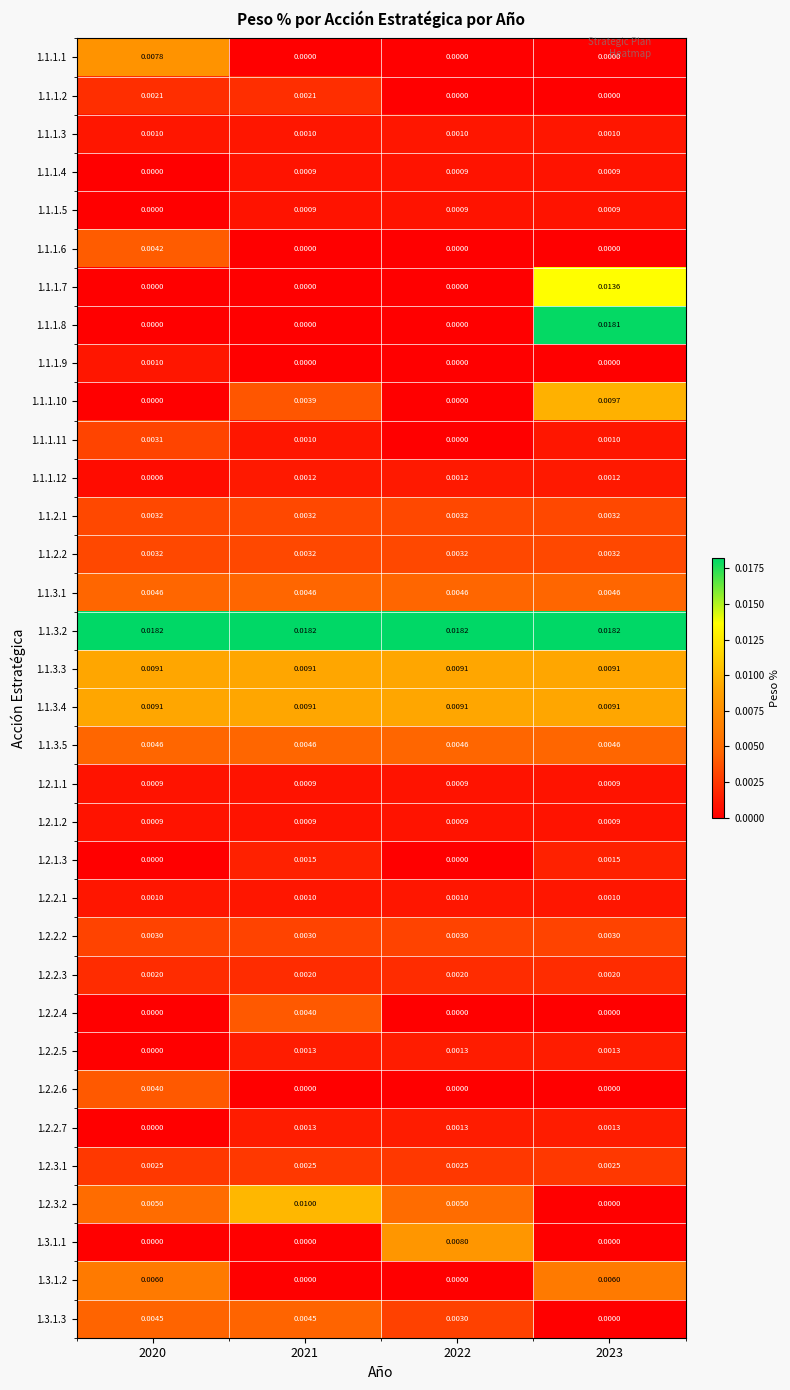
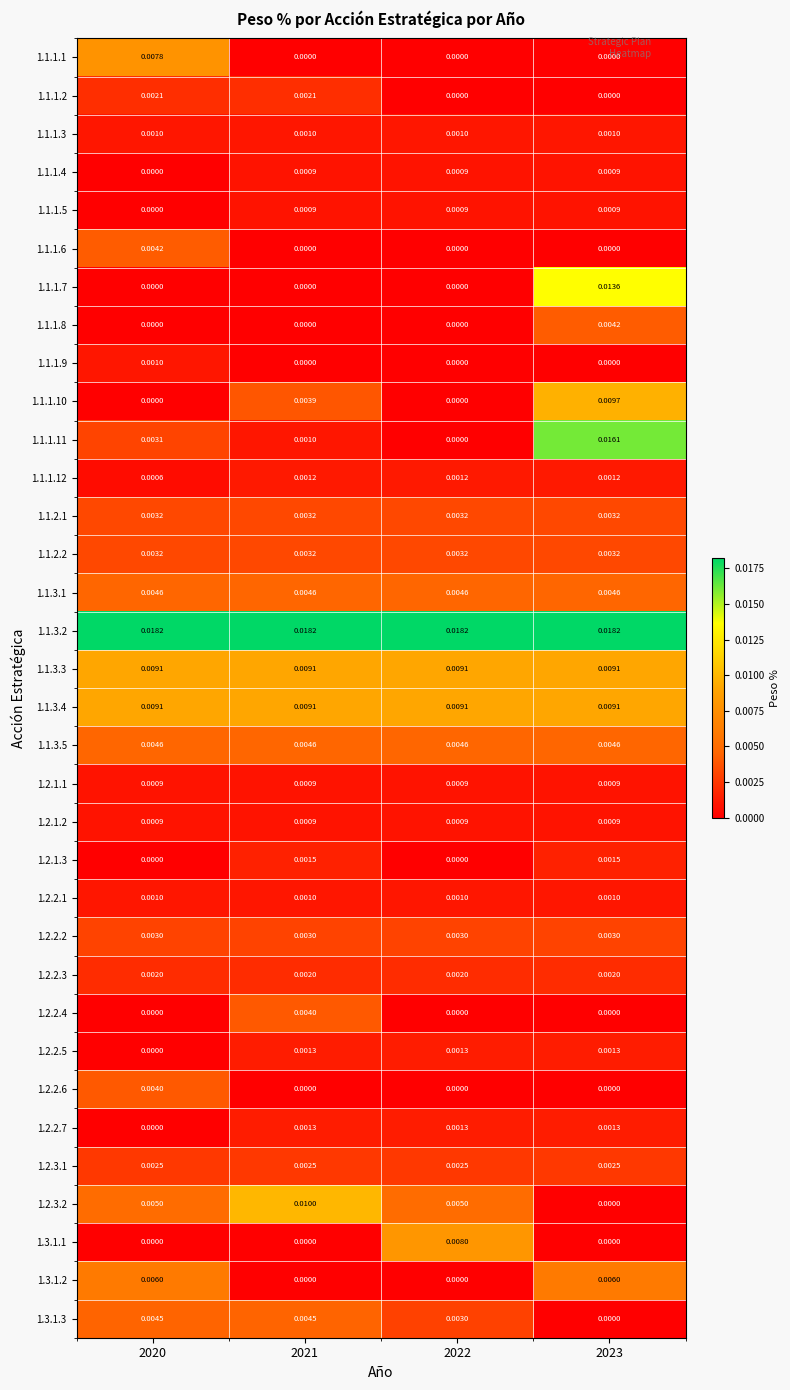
  {
    "1.1.1.1": {
      "2020": 0.0078,
      "2021": 0.0000,
      "2022": 0.0000,
      "2023": 0.0000
    },
    "1.1.1.2": {
      "2020": 0.0021,
      "2021": 0.0021,
      "2022": 0.0000,
      "2023": 0.0000
    },
    "1.1.1.3": {
      "2020": 0.0010,
      "2021": 0.0010,
      "2022": 0.0010,
      "2023": 0.0010
    },
    "1.1.1.4": {
      "2020": 0.0000,
      "2021": 0.0009,
      "2022": 0.0009,
      "2023": 0.0009
    },
    "1.1.1.5": {
      "2020": 0.0000,
      "2021": 0.0009,
      "2022": 0.0009,
      "2023": 0.0009
    },
    "1.1.1.6": {
      "2020": 0.0042,
      "2021": 0.0000,
      "2022": 0.0000,
      "2023": 0.0000
    },
    "1.1.1.7": {
      "2020": 0.0000,
      "2021": 0.0000,
      "2022": 0.0000,
      "2023": 0.0136
    },
    "1.1.1.8": {
      "2020": 0.0000,
      "2021": 0.0000,
      "2022": 0.0000,
-     "2023": 0.0181
+     "2023": 0.0042
    },
    "1.1.1.9": {
      "2020": 0.0010,
      "2021": 0.0000,
      "2022": 0.0000,
      "2023": 0.0000
    },
    "1.1.1.10": {
      "2020": 0.0000,
      "2021": 0.0039,
      "2022": 0.0000,
      "2023": 0.0097
    },
    "1.1.1.11": {
      "2020": 0.0031,
      "2021": 0.0010,
      "2022": 0.0000,
-     "2023": 0.0010
+     "2023": 0.0161
    },
    "1.1.1.12": {
      "2020": 0.0006,
      "2021": 0.0012,
      "2022": 0.0012,
      "2023": 0.0012
    },
    "1.1.2.1": {
      "2020": 0.0032,
      "2021": 0.0032,
      "2022": 0.0032,
      "2023": 0.0032
    },
    "1.1.2.2": {
      "2020": 0.0032,
      "2021": 0.0032,
      "2022": 0.0032,
      "2023": 0.0032
    },
    "1.1.3.1": {
      "2020": 0.0046,
      "2021": 0.0046,
      "2022": 0.0046,
      "2023": 0.0046
    },
    "1.1.3.2": {
      "2020": 0.0182,
      "2021": 0.0182,
      "2022": 0.0182,
      "2023": 0.0182
    },
    "1.1.3.3": {
      "2020": 0.0091,
      "2021": 0.0091,
      "2022": 0.0091,
      "2023": 0.0091
    },
    "1.1.3.4": {
      "2020": 0.0091,
      "2021": 0.0091,
      "2022": 0.0091,
      "2023": 0.0091
    },
    "1.1.3.5": {
      "2020": 0.0046,
      "2021": 0.0046,
      "2022": 0.0046,
      "2023": 0.0046
    },
    "1.2.1.1": {
      "2020": 0.0009,
      "2021": 0.0009,
      "2022": 0.0009,
      "2023": 0.0009
    },
    "1.2.1.2": {
      "2020": 0.0009,
      "2021": 0.0009,
      "2022": 0.0009,
      "2023": 0.0009
    },
    "1.2.1.3": {
      "2020": 0.0000,
      "2021": 0.0015,
      "2022": 0.0000,
      "2023": 0.0015
    },
    "1.2.2.1": {
      "2020": 0.0010,
      "2021": 0.0010,
      "2022": 0.0010,
      "2023": 0.0010
    },
    "1.2.2.2": {
      "2020": 0.0030,
      "2021": 0.0030,
      "2022": 0.0030,
      "2023": 0.0030
    },
    "1.2.2.3": {
      "2020": 0.0020,
      "2021": 0.0020,
      "2022": 0.0020,
      "2023": 0.0020
    },
    "1.2.2.4": {
      "2020": 0.0000,
      "2021": 0.0040,
      "2022": 0.0000,
      "2023": 0.0000
    },
    "1.2.2.5": {
      "2020": 0.0000,
      "2021": 0.0013,
      "2022": 0.0013,
      "2023": 0.0013
    },
    "1.2.2.6": {
      "2020": 0.0040,
      "2021": 0.0000,
      "2022": 0.0000,
      "2023": 0.0000
    },
    "1.2.2.7": {
      "2020": 0.0000,
      "2021": 0.0013,
      "2022": 0.0013,
      "2023": 0.0013
    },
    "1.2.3.1": {
      "2020": 0.0025,
      "2021": 0.0025,
      "2022": 0.0025,
      "2023": 0.0025
    },
    "1.2.3.2": {
      "2020": 0.0050,
      "2021": 0.0100,
      "2022": 0.0050,
      "2023": 0.0000
    },
    "1.3.1.1": {
      "2020": 0.0000,
      "2021": 0.0000,
      "2022": 0.0080,
      "2023": 0.0000
    },
    "1.3.1.2": {
      "2020": 0.0060,
      "2021": 0.0000,
      "2022": 0.0000,
      "2023": 0.0060
    },
    "1.3.1.3": {
      "2020": 0.0045,
      "2021": 0.0045,
      "2022": 0.0030,
      "2023": 0.0000
    }
  }
